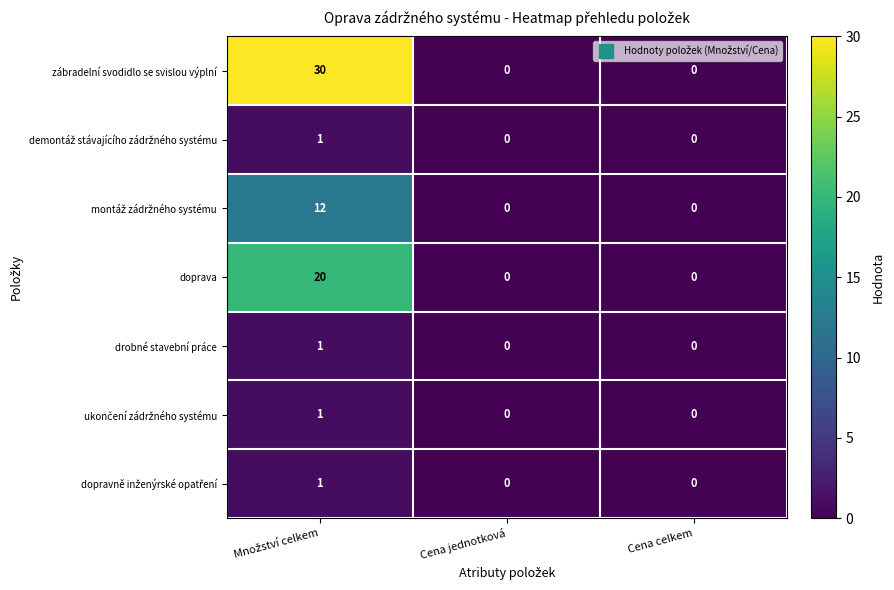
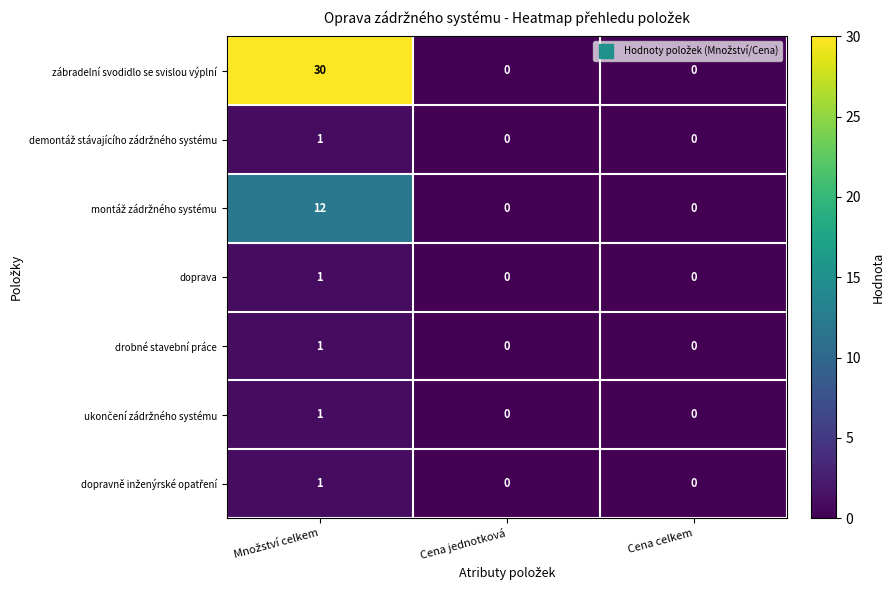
  {
    "zábradelní svodidlo se svislou výplní": {
      "Množství celkem": 30,
      "Cena jednotková": 0,
      "Cena celkem": 0
    },
    "demontáž stávajícího zádržného systému": {
      "Množství celkem": 1,
      "Cena jednotková": 0,
      "Cena celkem": 0
    },
    "montáž zádržného systému": {
      "Množství celkem": 12,
      "Cena jednotková": 0,
      "Cena celkem": 0
    },
    "doprava": {
-     "Množství celkem": 20,
+     "Množství celkem": 1,
      "Cena jednotková": 0,
      "Cena celkem": 0
    },
    "drobné stavební práce": {
      "Množství celkem": 1,
      "Cena jednotková": 0,
      "Cena celkem": 0
    },
    "ukončení zádržného systému": {
      "Množství celkem": 1,
      "Cena jednotková": 0,
      "Cena celkem": 0
    },
    "dopravně inženýrské opatření": {
      "Množství celkem": 1,
      "Cena jednotková": 0,
      "Cena celkem": 0
    }
  }
